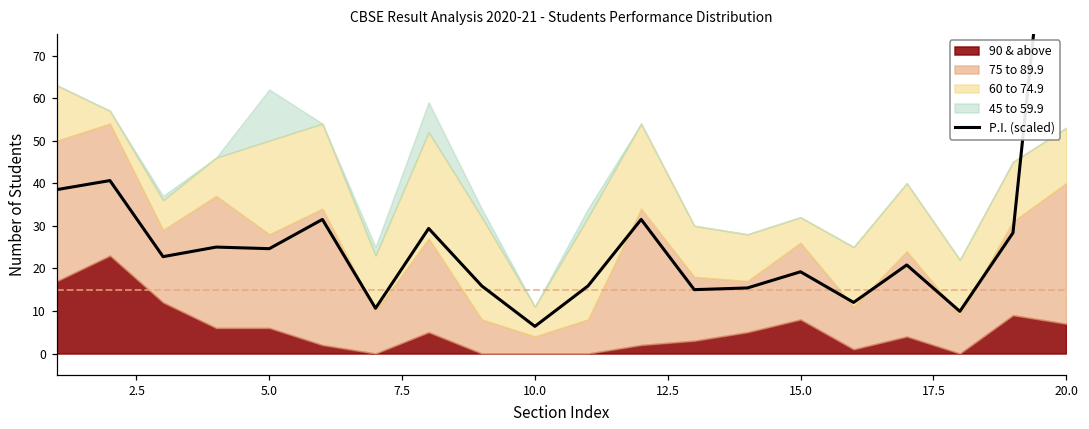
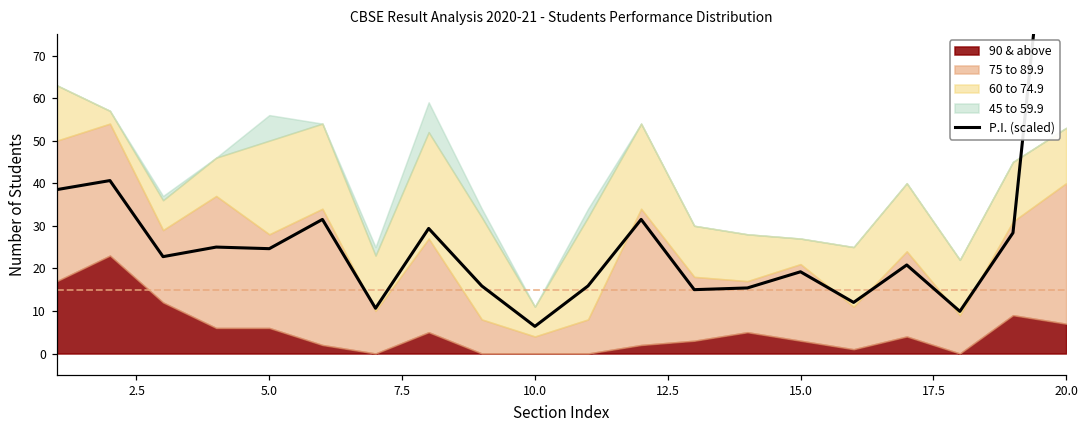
  {
    "P.I. (scaled)": {
      "5.0": 25,
      "10.0": 6,
      "15.0": 19
    },
    "90 & above": {
      "5.0": 6,
      "10.0": 0,
-     "15.0": 8,
+     "15.0": 3,
      "20.0": 7
    },
    "45 to 59.9": {
-     "5.0": 12
+     "5.0": 6
    }
  }
